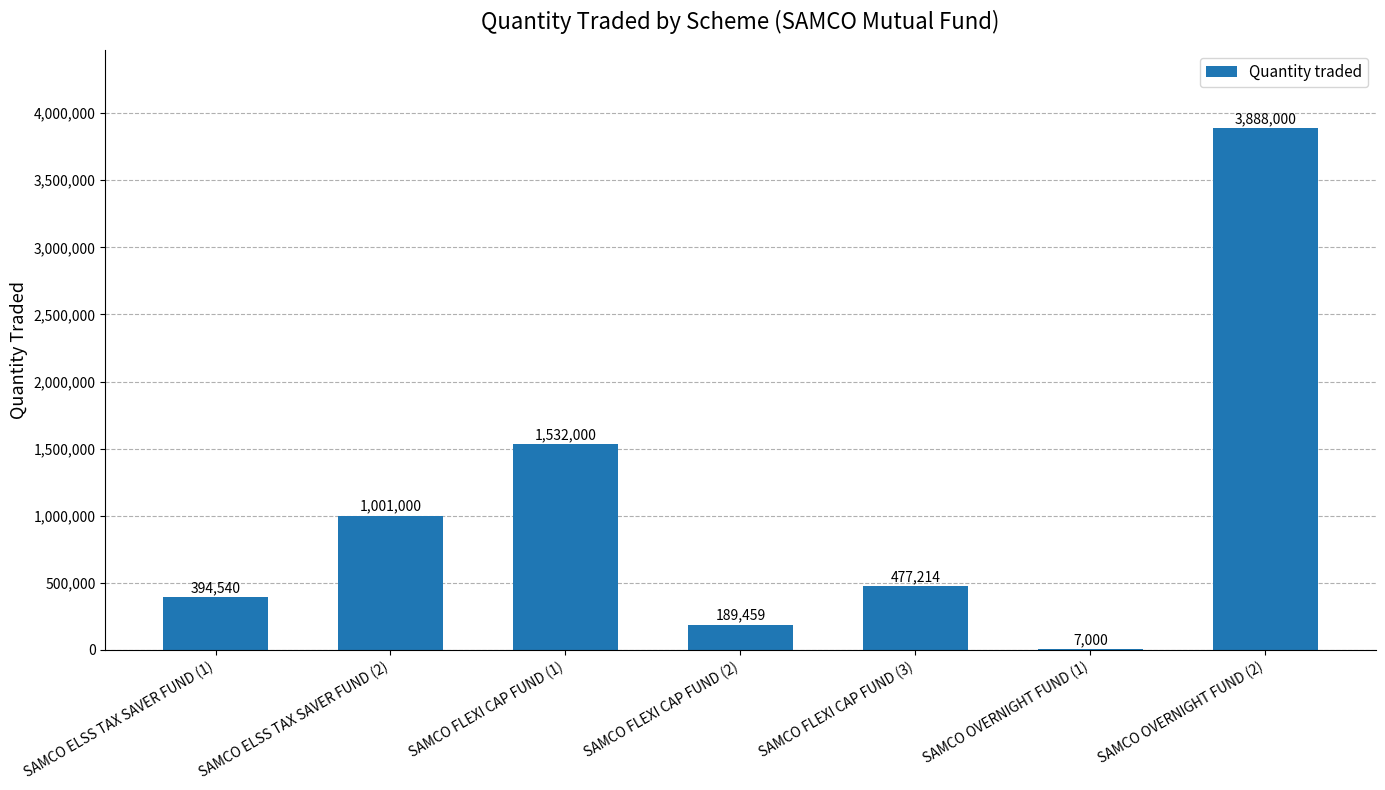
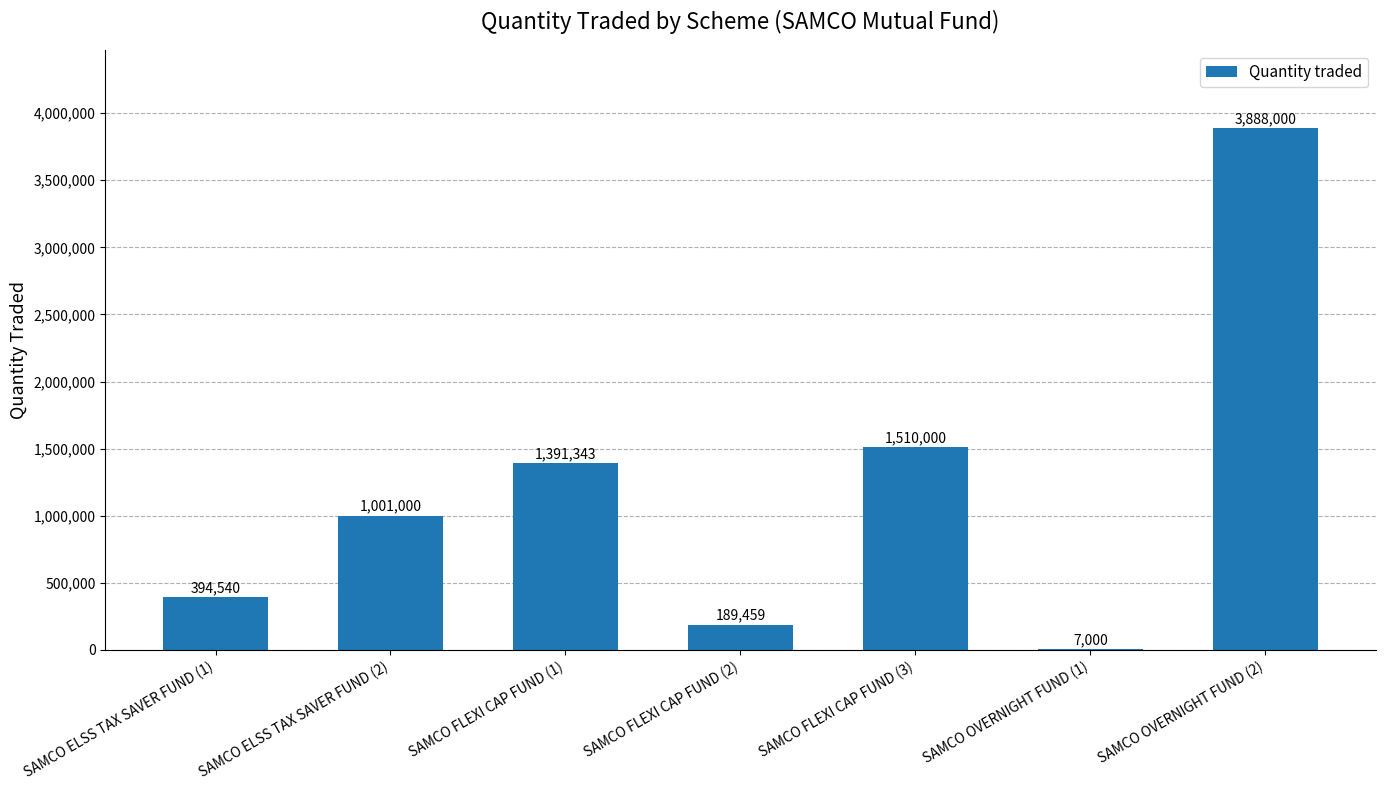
  {
    "SAMCO ELSS TAX SAVER FUND (1)": "394,540",
    "SAMCO ELSS TAX SAVER FUND (2)": "1,001,000",
-   "SAMCO FLEXI CAP FUND (1)": "1,532,000",
+   "SAMCO FLEXI CAP FUND (1)": "1,391,343",
    "SAMCO FLEXI CAP FUND (2)": "189,459",
-   "SAMCO FLEXI CAP FUND (3)": "477,214",
+   "SAMCO FLEXI CAP FUND (3)": "1,510,000",
    "SAMCO OVERNIGHT FUND (1)": "7,000",
    "SAMCO OVERNIGHT FUND (2)": "3,888,000"
  }
